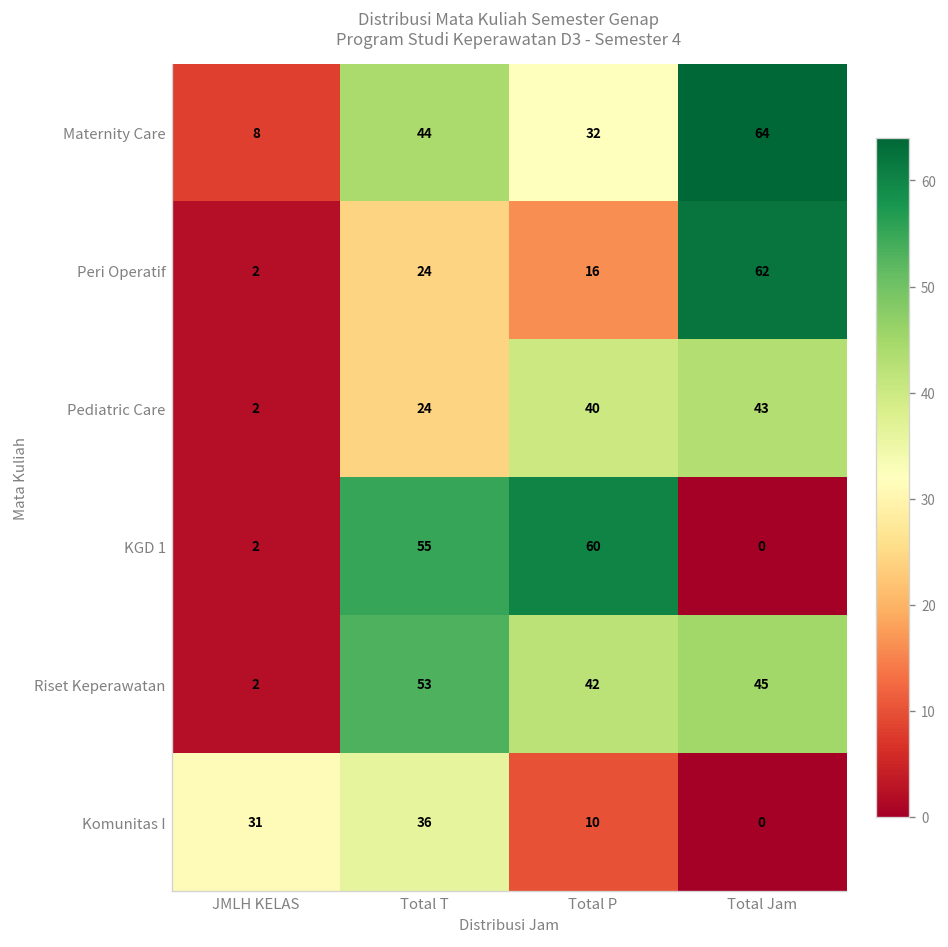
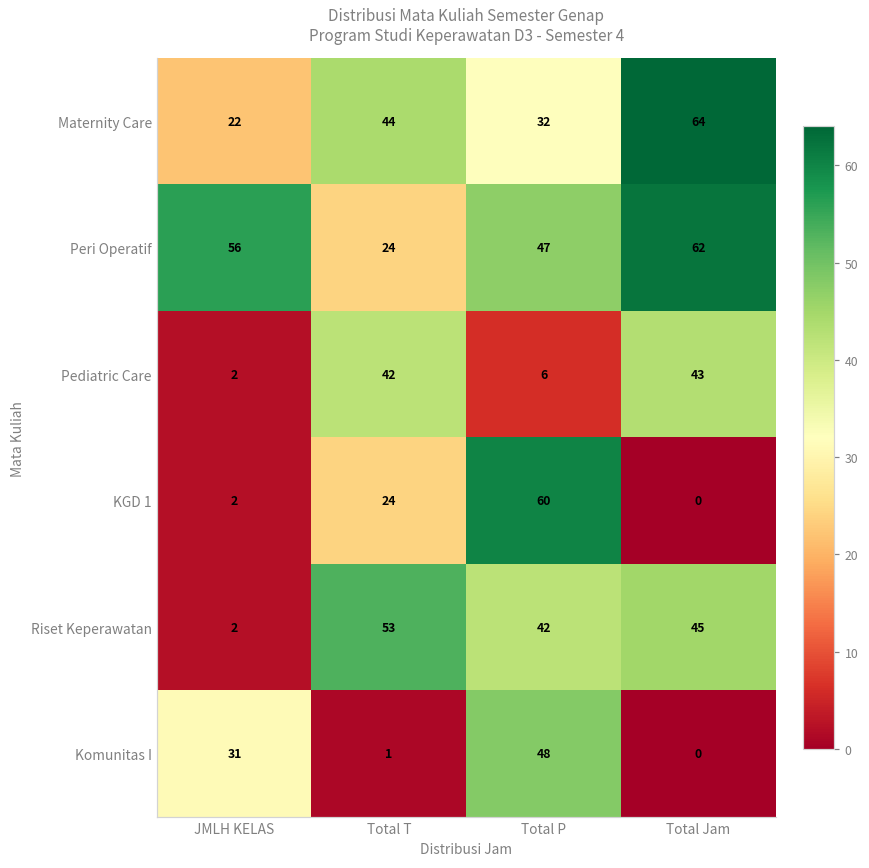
  {
    "Maternity Care": {
-     "JMLH KELAS": 8,
+     "JMLH KELAS": 22,
      "Total T": 44,
      "Total P": 32,
      "Total Jam": 64
    },
    "Peri Operatif": {
-     "JMLH KELAS": 2,
+     "JMLH KELAS": 56,
      "Total T": 24,
-     "Total P": 16,
+     "Total P": 47,
      "Total Jam": 62
    },
    "Pediatric Care": {
      "JMLH KELAS": 2,
-     "Total T": 24,
-     "Total P": 40,
+     "Total T": 42,
+     "Total P": 6,
      "Total Jam": 43
    },
    "KGD 1": {
      "JMLH KELAS": 2,
-     "Total T": 55,
+     "Total T": 24,
      "Total P": 60,
      "Total Jam": 0
    },
    "Riset Keperawatan": {
      "JMLH KELAS": 2,
      "Total T": 53,
      "Total P": 42,
      "Total Jam": 45
    },
    "Komunitas I": {
      "JMLH KELAS": 31,
-     "Total T": 36,
-     "Total P": 10,
+     "Total T": 1,
+     "Total P": 48,
      "Total Jam": 0
    }
  }
